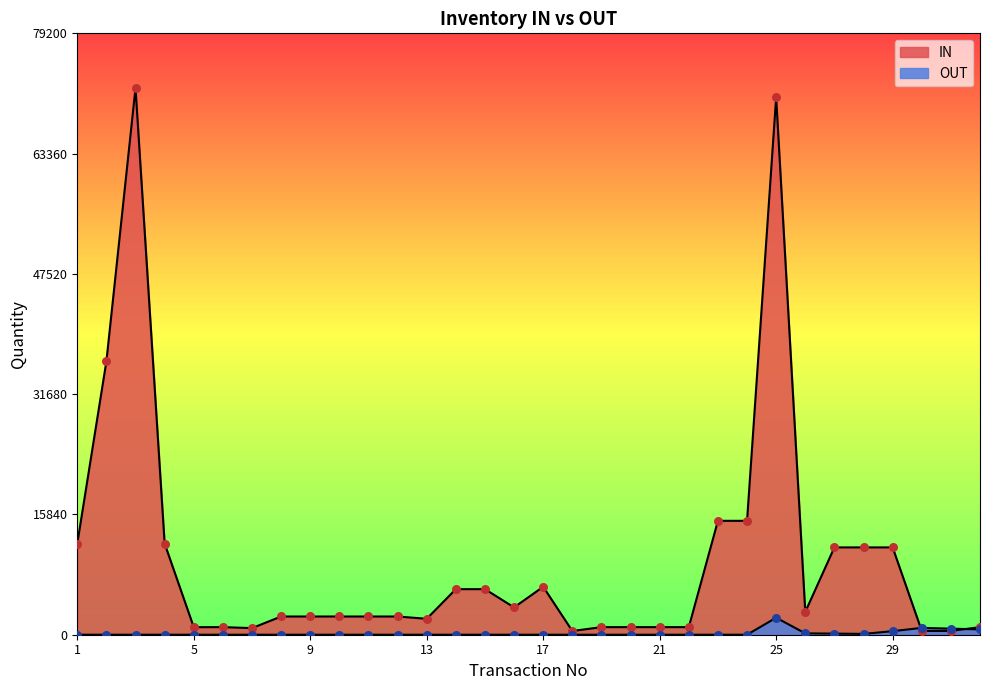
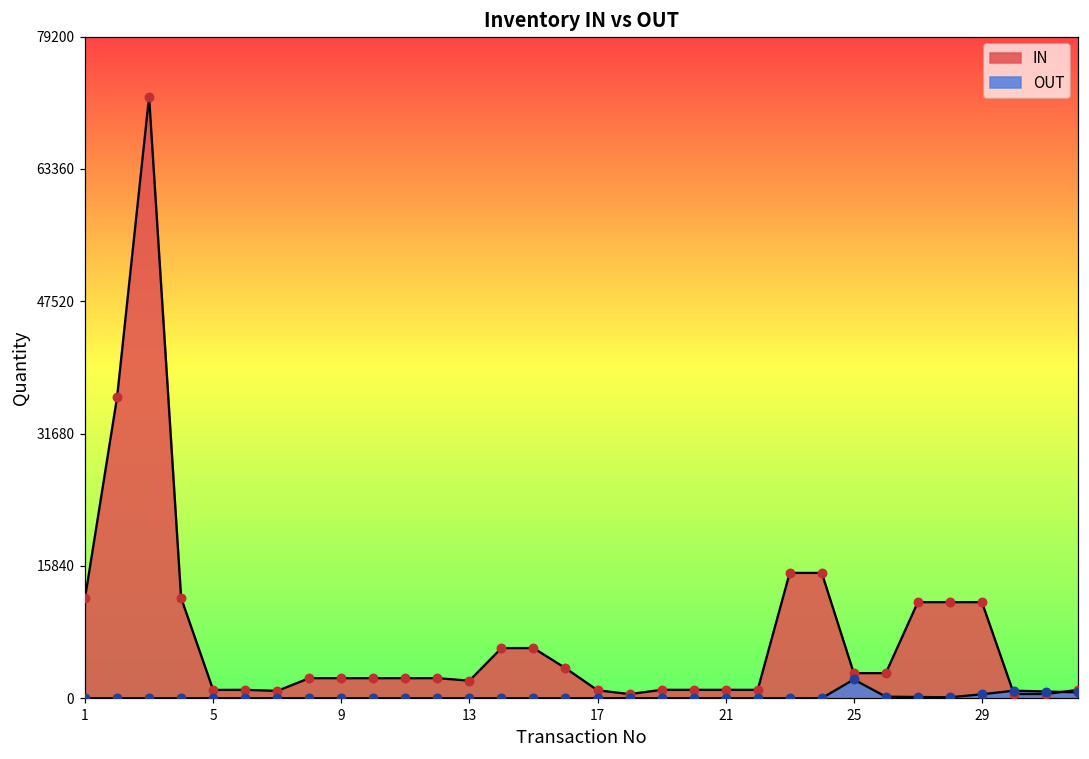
  {
    "IN": {
      "1": 12000,
      "5": 1000,
      "9": 2000,
      "13": 2000,
-     "17": 6000,
+     "17": 1000,
      "21": 1000,
-     "25": 71000,
+     "25": 3000,
      "29": 12000
    },
    "OUT": {
      "1": 0,
      "5": 0,
      "9": 0,
      "13": 0,
      "17": 0,
      "21": 0,
      "25": 2000,
      "29": 0
    }
  }
